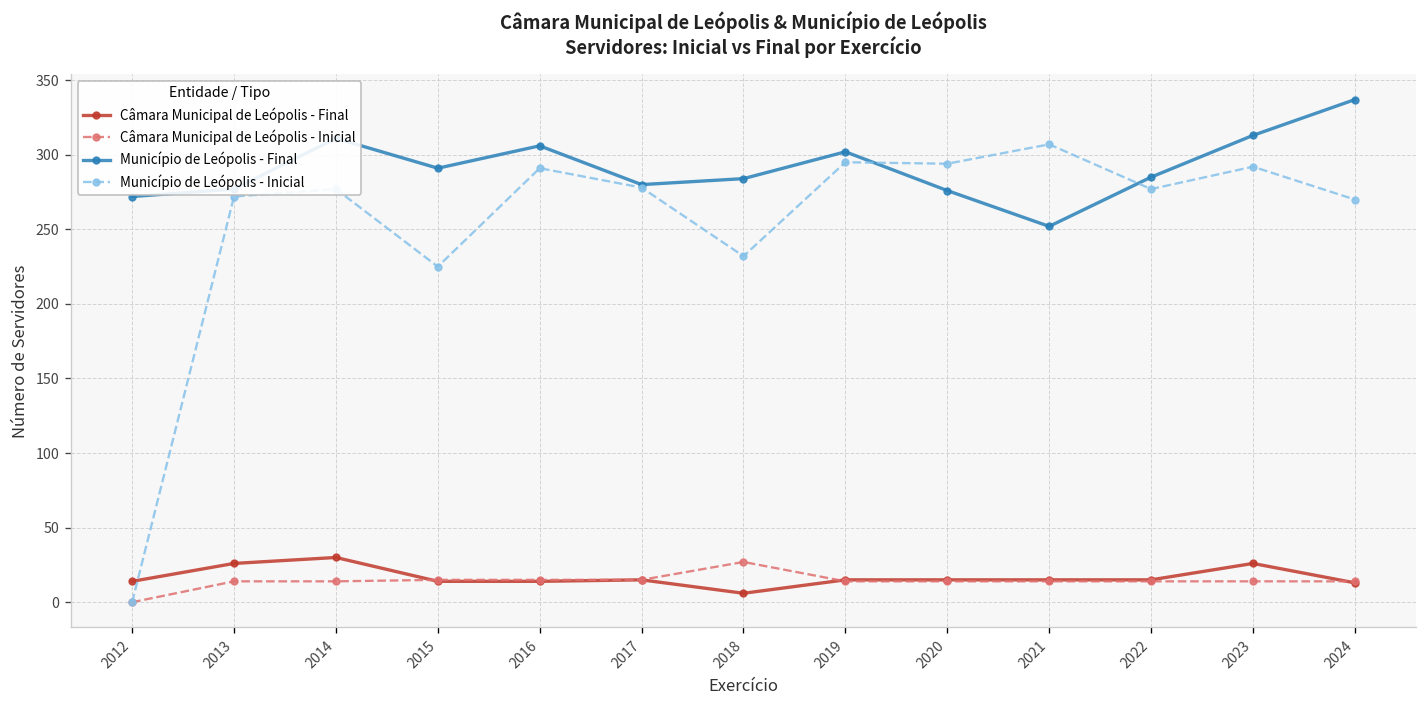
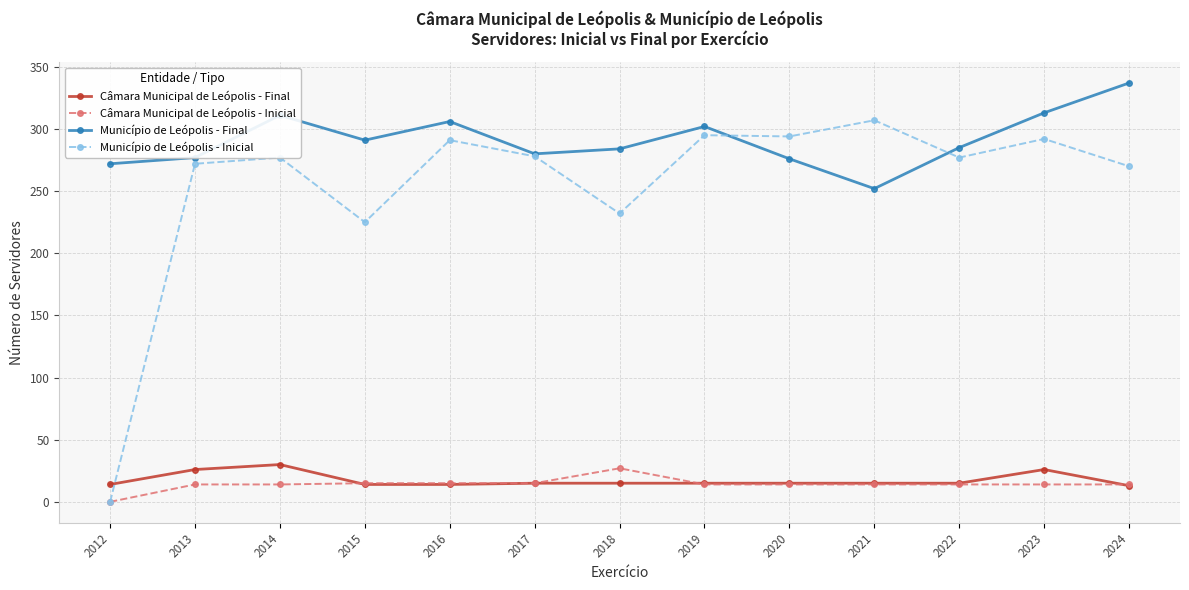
  {
    "Câmara Municipal de Leópolis - Final": {
      "2012": 14,
      "2013": 26,
      "2014": 30,
-     "2018": 6,
+     "2018": 15,
      "2023": 26
    },
    "Câmara Municipal de Leópolis - Inicial": {
      "2013": 14,
      "2014": 14,
      "2018": 27,
      "2023": 14
    },
    "Município de Leópolis - Final": {
      "2012": 272,
      "2015": 291,
      "2016": 306,
      "2018": 284,
      "2019": 302,
      "2020": 276,
      "2021": 252,
      "2022": 285,
      "2023": 313,
      "2024": 337
    },
    "Município de Leópolis - Inicial": {
      "2013": 272,
      "2015": 225,
      "2016": 291,
      "2018": 232,
      "2019": 295,
      "2020": 294,
      "2021": 307,
      "2022": 277,
      "2023": 292,
      "2024": 270
    }
  }
